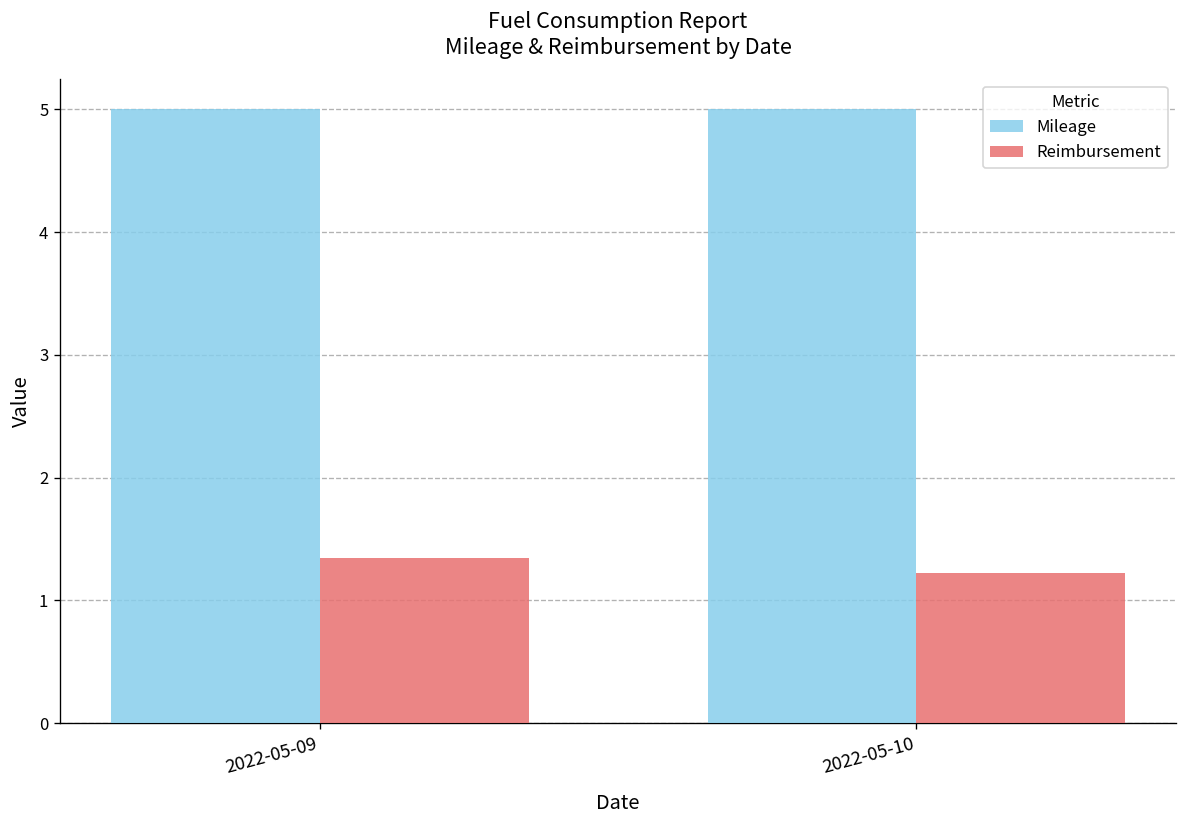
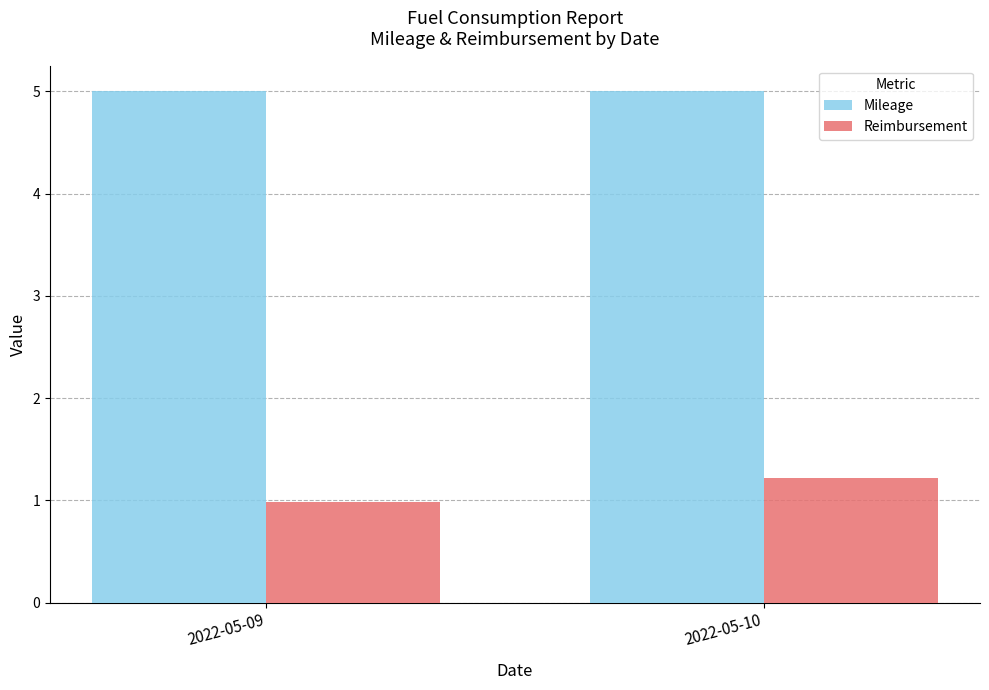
  {
    "Mileage": {
      "2022-05-09": 5.00,
      "2022-05-10": 5.00
    },
    "Reimbursement": {
-     "2022-05-09": 1.35,
+     "2022-05-09": 0.98,
      "2022-05-10": 1.22
    }
  }
